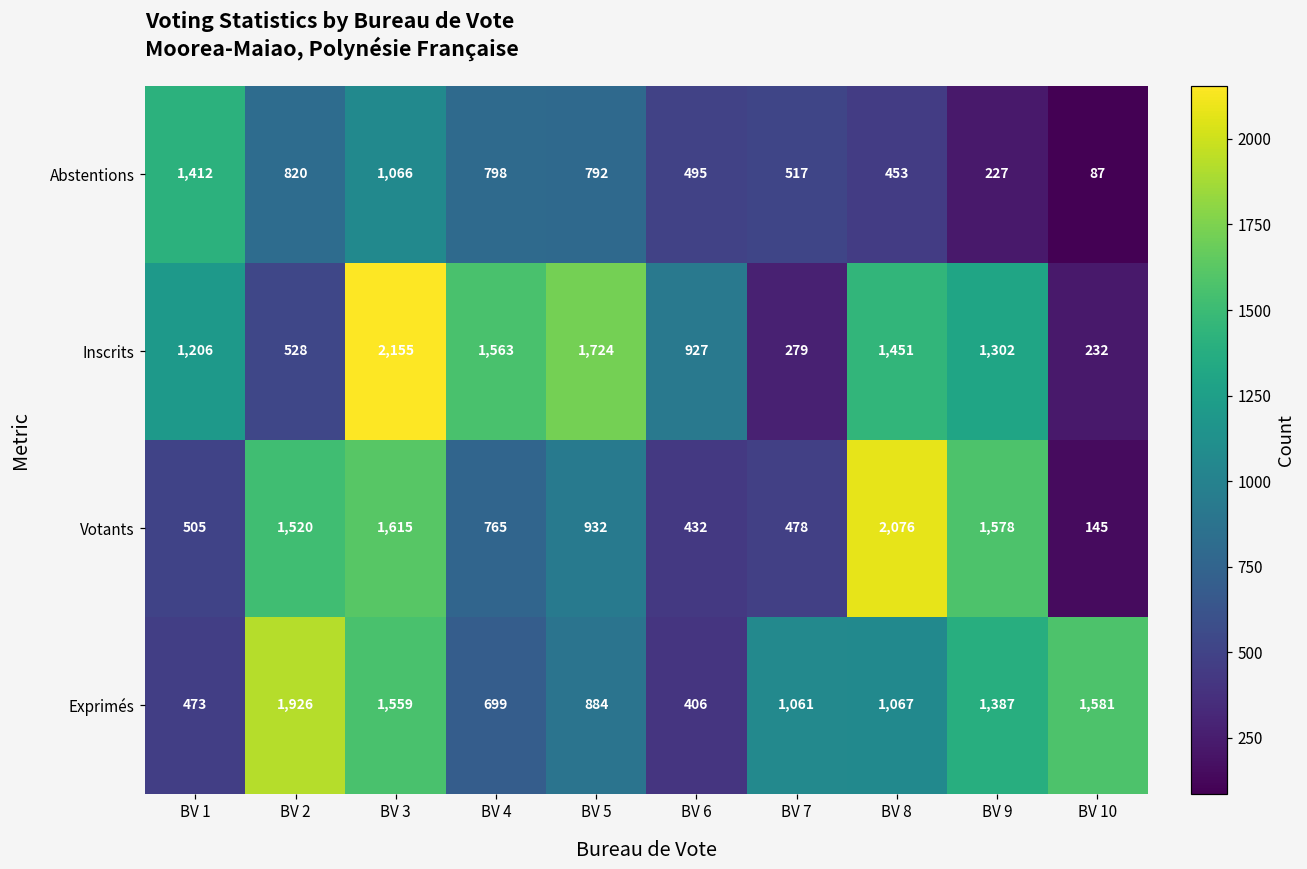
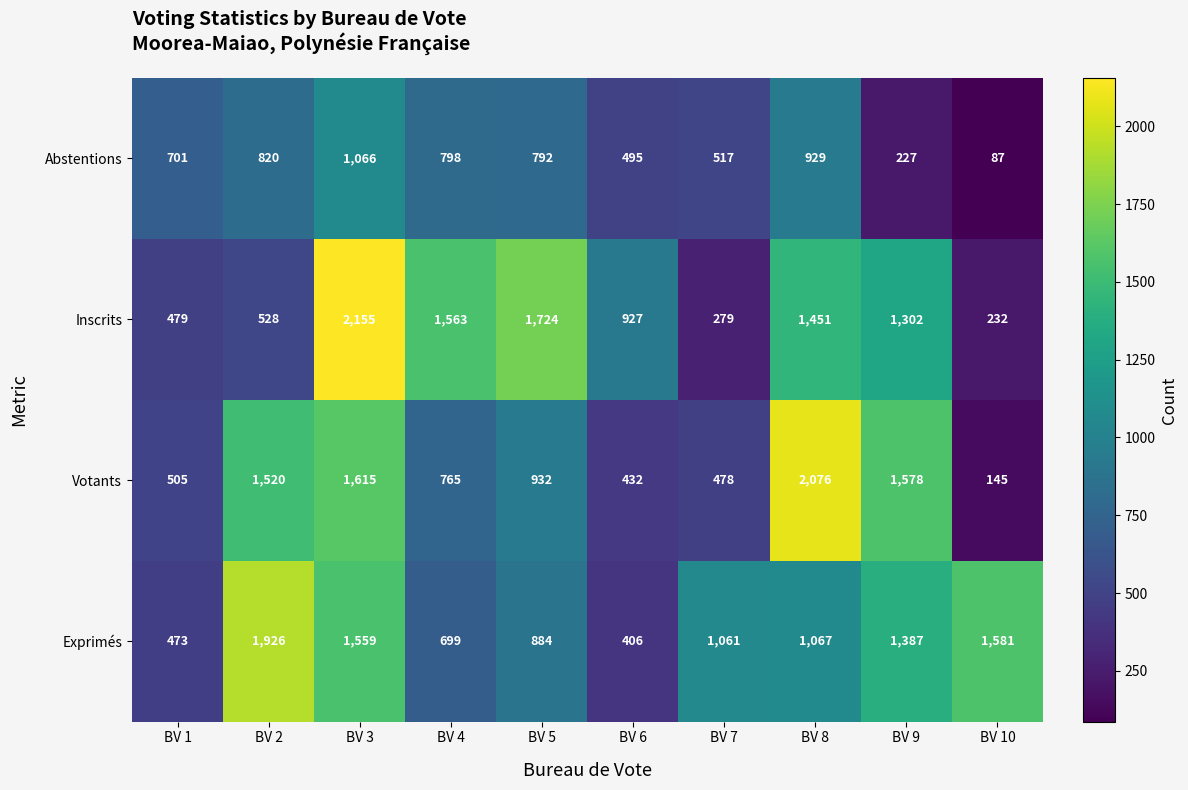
  {
    "Abstentions": {
-     "BV 1": "1,412",
+     "BV 1": "701",
      "BV 2": "820",
      "BV 3": "1,066",
      "BV 4": "798",
      "BV 5": "792",
      "BV 6": "495",
      "BV 7": "517",
-     "BV 8": "453",
+     "BV 8": "929",
      "BV 9": "227",
      "BV 10": "87"
    },
    "Inscrits": {
-     "BV 1": "1,206",
+     "BV 1": "479",
      "BV 2": "528",
      "BV 3": "2,155",
      "BV 4": "1,563",
      "BV 5": "1,724",
      "BV 6": "927",
      "BV 7": "279",
      "BV 8": "1,451",
      "BV 9": "1,302",
      "BV 10": "232"
    },
    "Votants": {
      "BV 1": "505",
      "BV 2": "1,520",
      "BV 3": "1,615",
      "BV 4": "765",
      "BV 5": "932",
      "BV 6": "432",
      "BV 7": "478",
      "BV 8": "2,076",
      "BV 9": "1,578",
      "BV 10": "145"
    },
    "Exprimés": {
      "BV 1": "473",
      "BV 2": "1,926",
      "BV 3": "1,559",
      "BV 4": "699",
      "BV 5": "884",
      "BV 6": "406",
      "BV 7": "1,061",
      "BV 8": "1,067",
      "BV 9": "1,387",
      "BV 10": "1,581"
    }
  }
